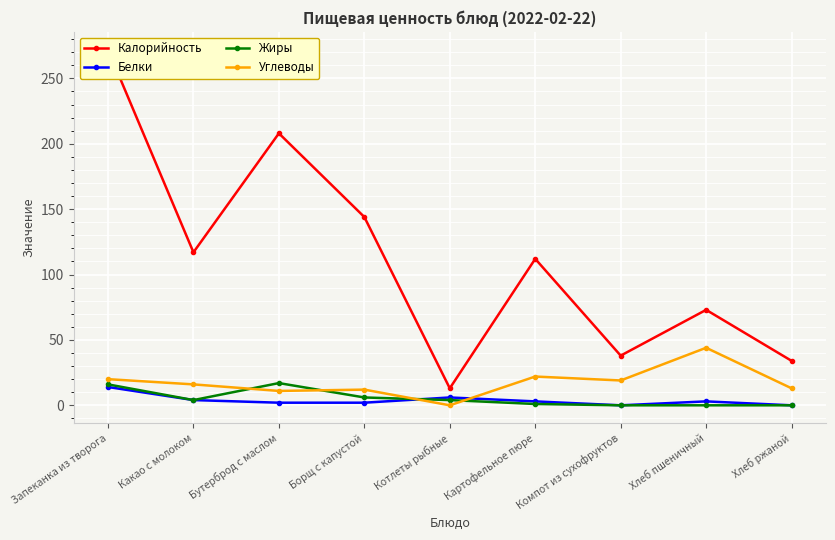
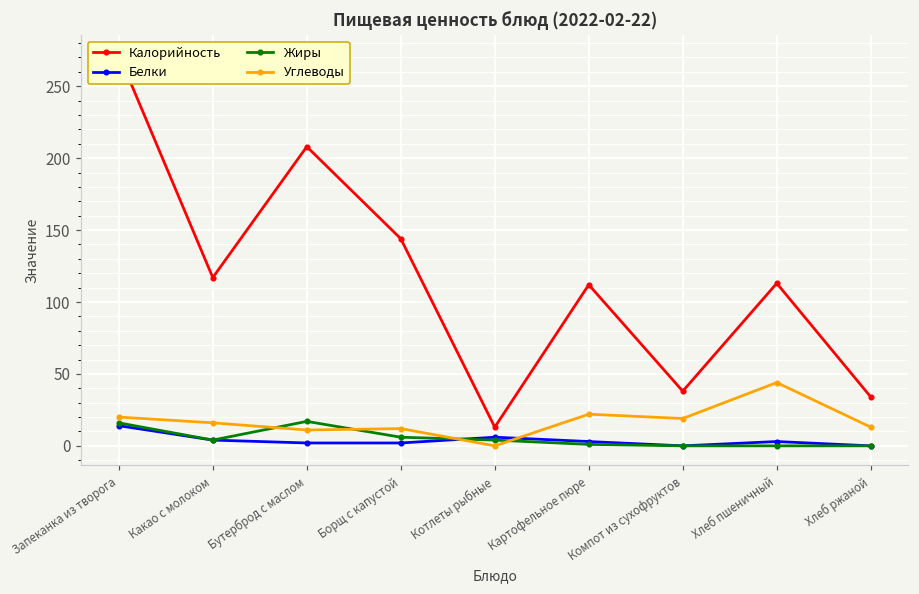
  {
    "Калорийность": {
      "Какао с молоком": 117,
      "Бутерброд с маслом": 208,
      "Борщ с капустой": 144,
      "Котлеты рыбные": 13,
      "Картофельное пюре": 112,
      "Компот из сухофруктов": 38,
-     "Хлеб пшеничный": 73,
+     "Хлеб пшеничный": 113,
      "Хлеб ржаной": 34
    },
    "Белки": {
      "Запеканка из творога": 14,
      "Бутерброд с маслом": 2,
      "Борщ с капустой": 2,
      "Котлеты рыбные": 6,
      "Картофельное пюре": 3,
      "Хлеб пшеничный": 3
    },
    "Жиры": {
      "Запеканка из творога": 16,
      "Бутерброд с маслом": 17,
      "Борщ с капустой": 6,
      "Котлеты рыбные": 4,
      "Картофельное пюре": 1,
      "Хлеб пшеничный": 0
    },
    "Углеводы": {
      "Запеканка из творога": 20,
      "Какао с молоком": 16,
      "Бутерброд с маслом": 11,
      "Борщ с капустой": 12,
      "Котлеты рыбные": 0,
      "Картофельное пюре": 22,
      "Компот из сухофруктов": 19,
      "Хлеб пшеничный": 44,
      "Хлеб ржаной": 13
    }
  }
